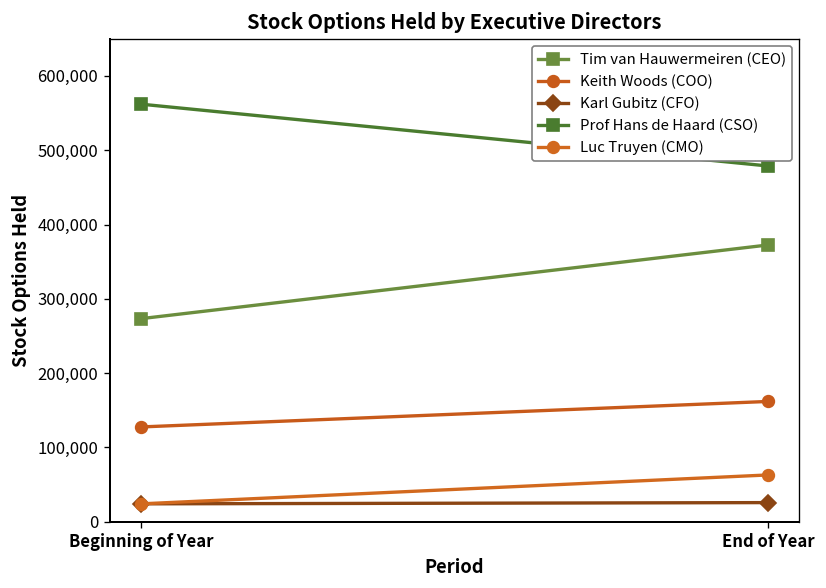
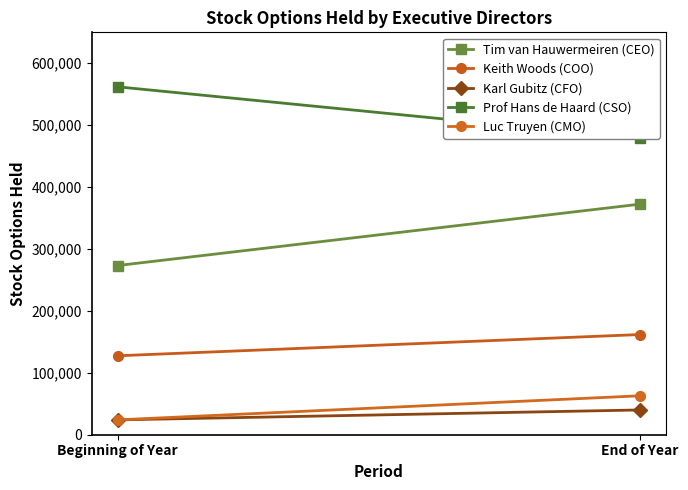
  {
    "Karl Gubitz (CFO)": {
-     "End of Year": "30,000"
+     "End of Year": "40,000"
    }
  }
